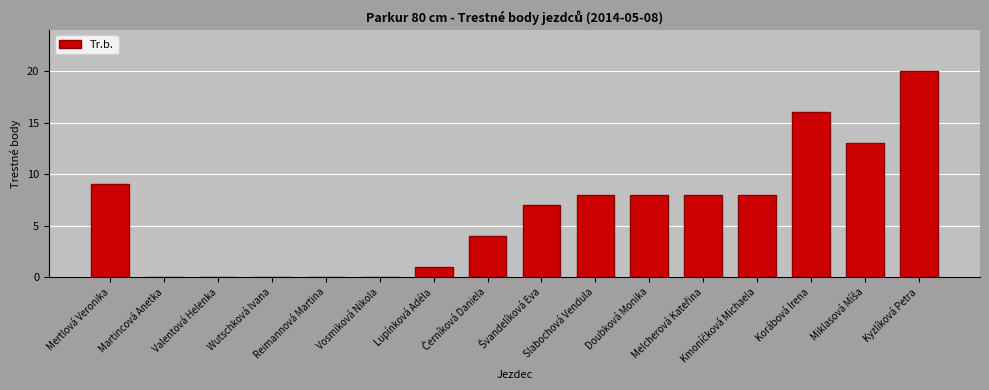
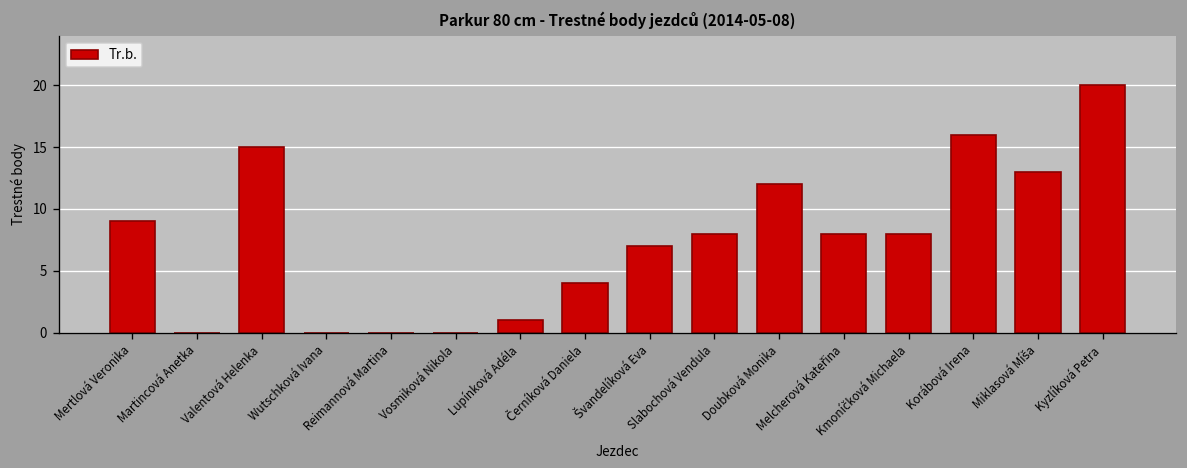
  {
    "Mertlová Veronika": 9,
    "Martincová Anetka": 0,
-   "Valentová Helenka": 0,
+   "Valentová Helenka": 15,
    "Wutschková Ivana": 0,
    "Reimannová Martina": 0,
    "Vosmiková Nikola": 0,
    "Lupínková Adéla": 1,
    "Černíková Daniela": 4,
    "Švandelíková Eva": 7,
    "Slabochová Vendula": 8,
-   "Doubková Monika": 8,
+   "Doubková Monika": 12,
    "Melcherová Kateřina": 8,
    "Kmoníčková Michaela": 8,
    "Korábová Irena": 16,
    "Miklasová Míša": 13,
    "Kyzlíková Petra": 20
  }
